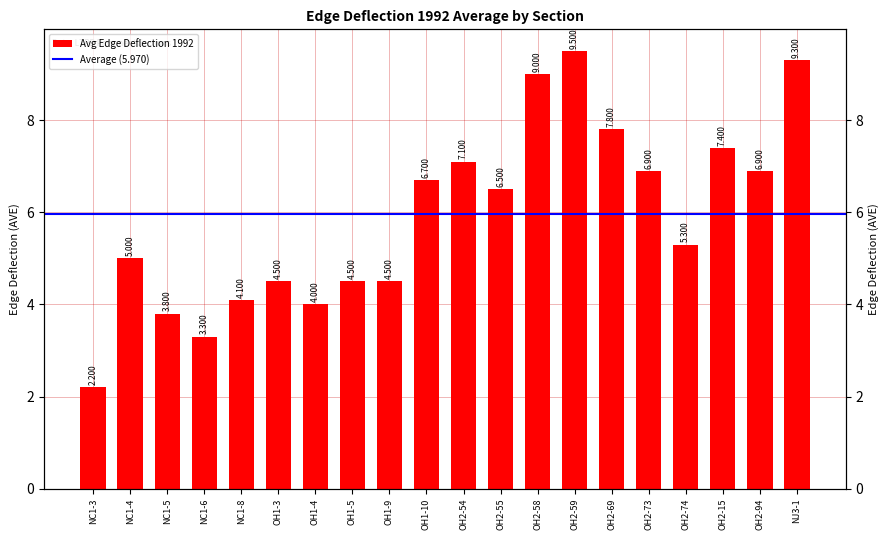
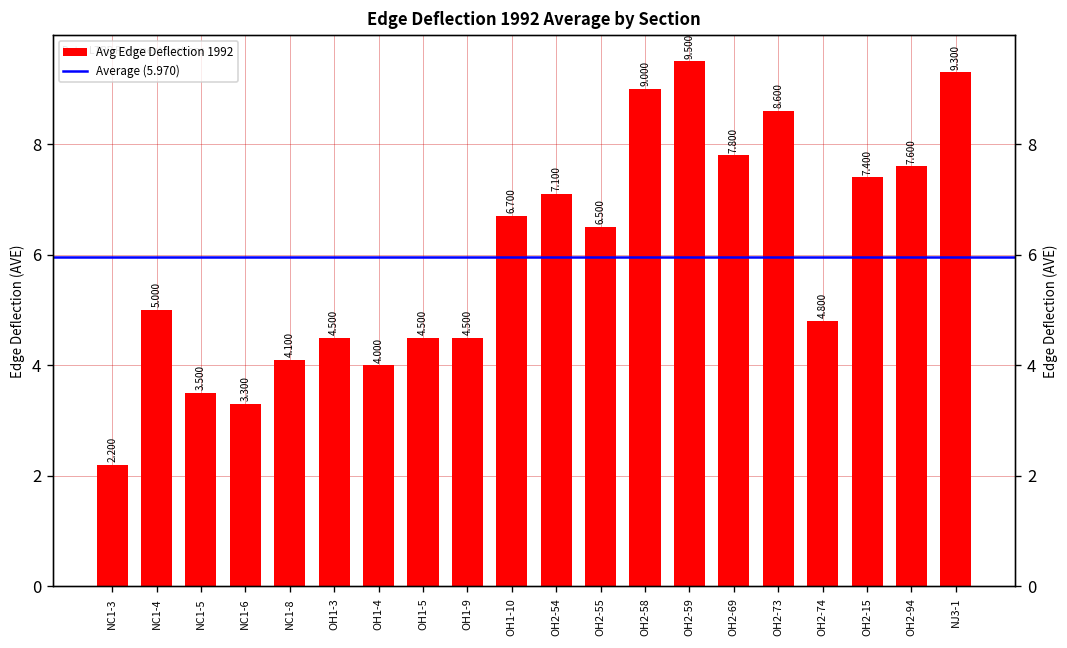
  {
    "NC1-3": 2.200,
    "NC1-4": 5.000,
-   "NC1-5": 3.800,
+   "NC1-5": 3.500,
    "NC1-6": 3.300,
    "NC1-8": 4.100,
    "OH1-3": 4.500,
    "OH1-4": 4.000,
    "OH1-5": 4.500,
    "OH1-9": 4.500,
    "OH1-10": 6.700,
    "OH2-54": 7.100,
    "OH2-55": 6.500,
    "OH2-58": 9.000,
    "OH2-59": 9.500,
    "OH2-69": 7.800,
-   "OH2-73": 6.900,
-   "OH2-74": 5.300,
+   "OH2-73": 8.600,
+   "OH2-74": 4.800,
    "OH2-15": 7.400,
-   "OH2-94": 6.900,
+   "OH2-94": 7.600,
    "NJ3-1": 9.300
  }
